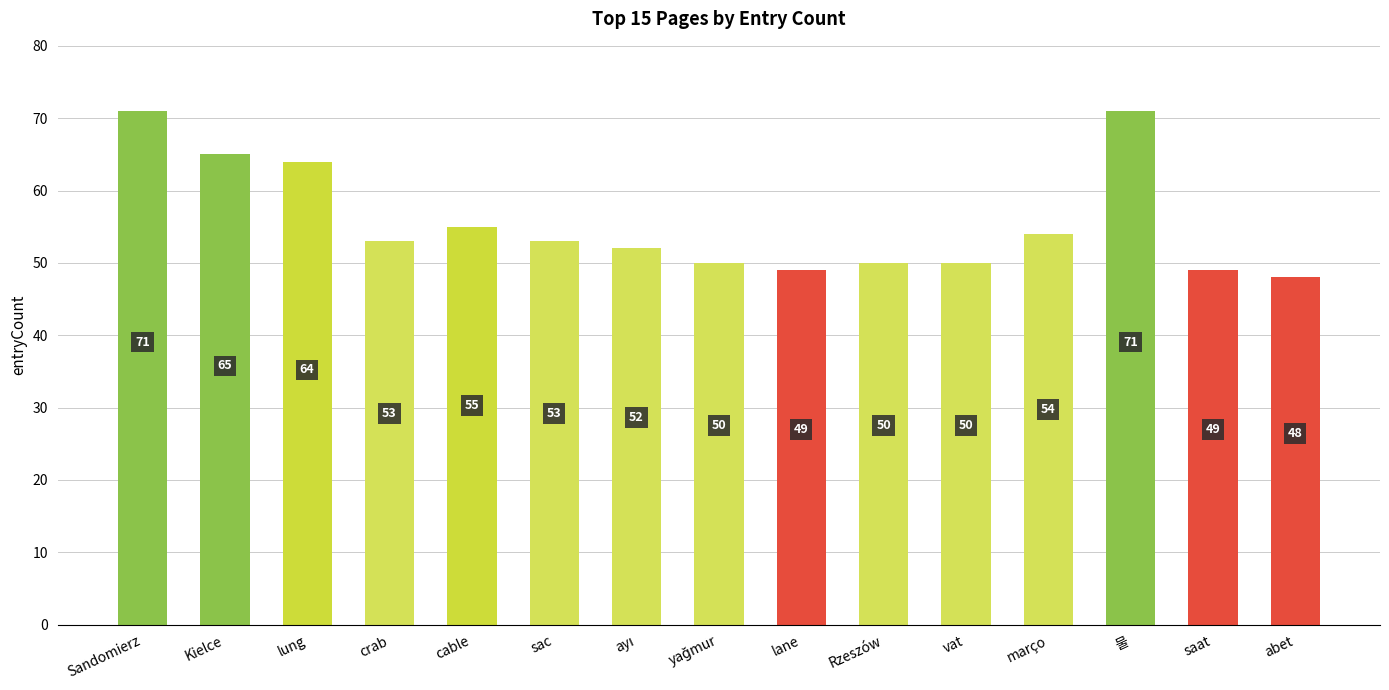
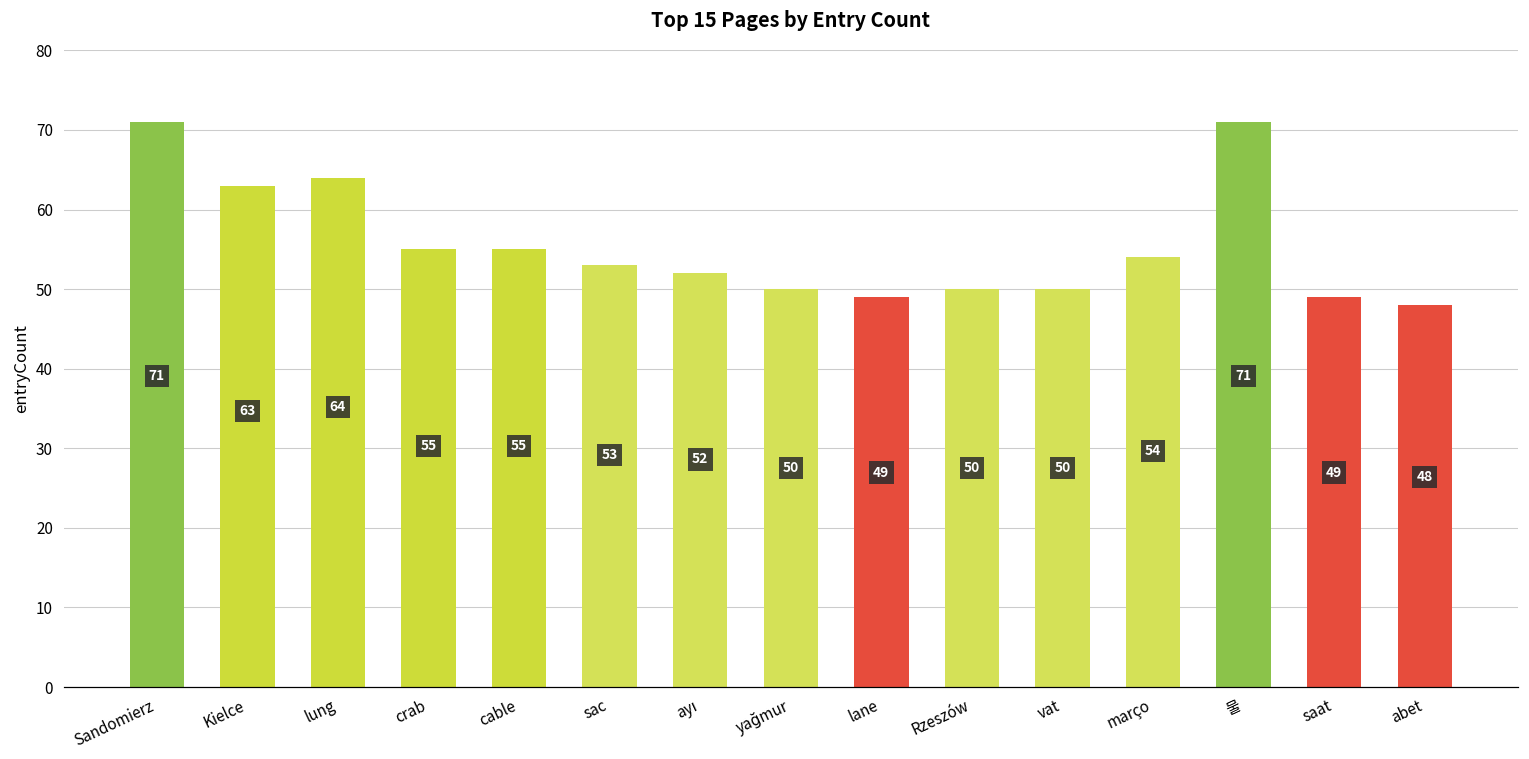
  {
-   "Kielce": 65,
-   "crab": 53
+   "Kielce": 63,
+   "crab": 55
  }
